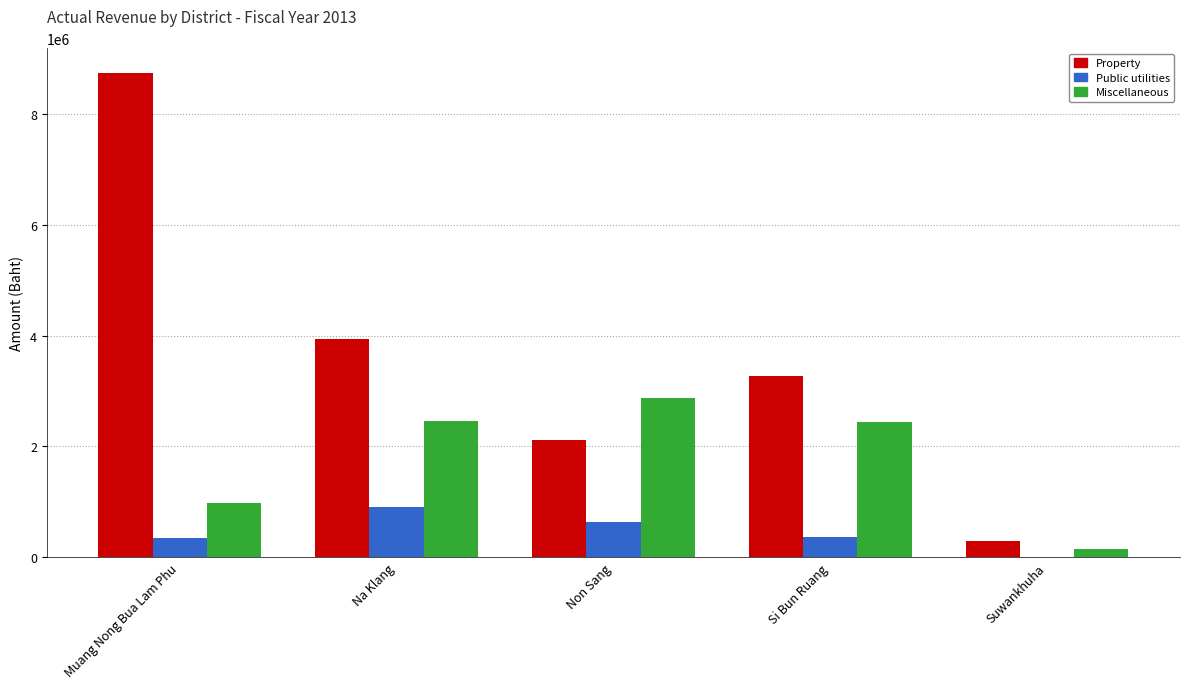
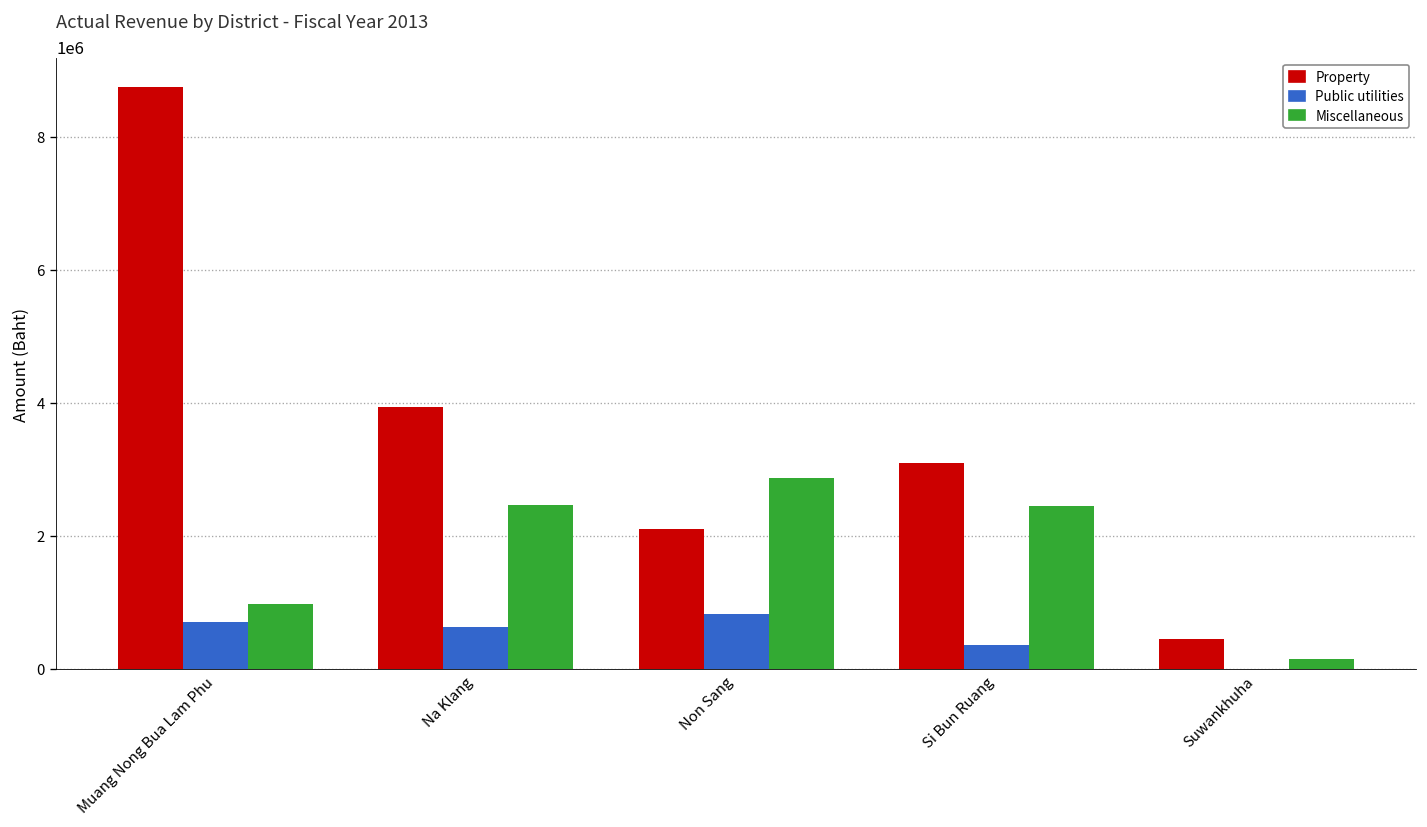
  {
    "Property": {
      "Muang Nong Bua Lam Phu": 8700000,
      "Na Klang": 3900000,
      "Non Sang": 2100000,
-     "Si Bun Ruang": 3300000,
-     "Suwankhuha": 300000
+     "Si Bun Ruang": 3100000,
+     "Suwankhuha": 400000
    },
    "Public utilities": {
-     "Muang Nong Bua Lam Phu": 400000,
-     "Na Klang": 900000,
-     "Non Sang": 600000,
+     "Muang Nong Bua Lam Phu": 700000,
+     "Na Klang": 600000,
+     "Non Sang": 800000,
      "Si Bun Ruang": 400000,
      "Suwankhuha": 0
    },
    "Miscellaneous": {
      "Muang Nong Bua Lam Phu": 1000000,
      "Na Klang": 2500000,
      "Non Sang": 2900000,
      "Si Bun Ruang": 2400000,
      "Suwankhuha": 200000
    }
  }
